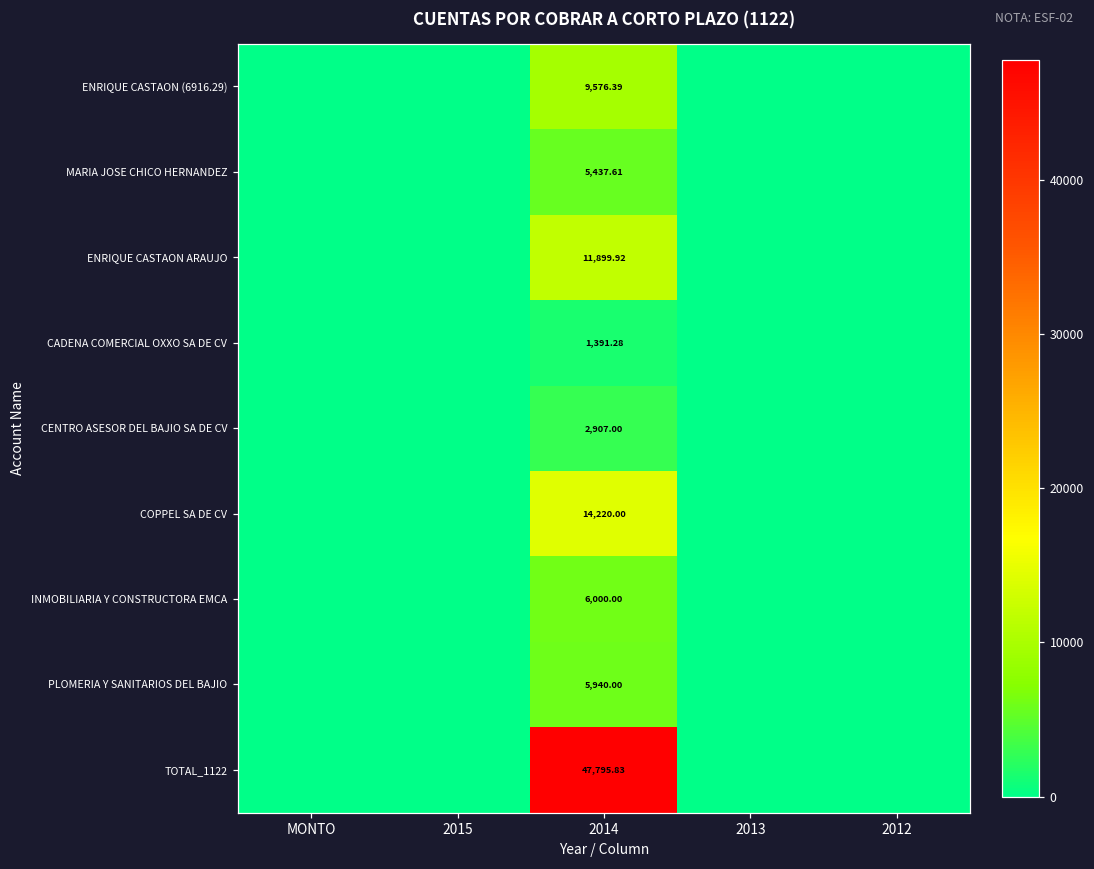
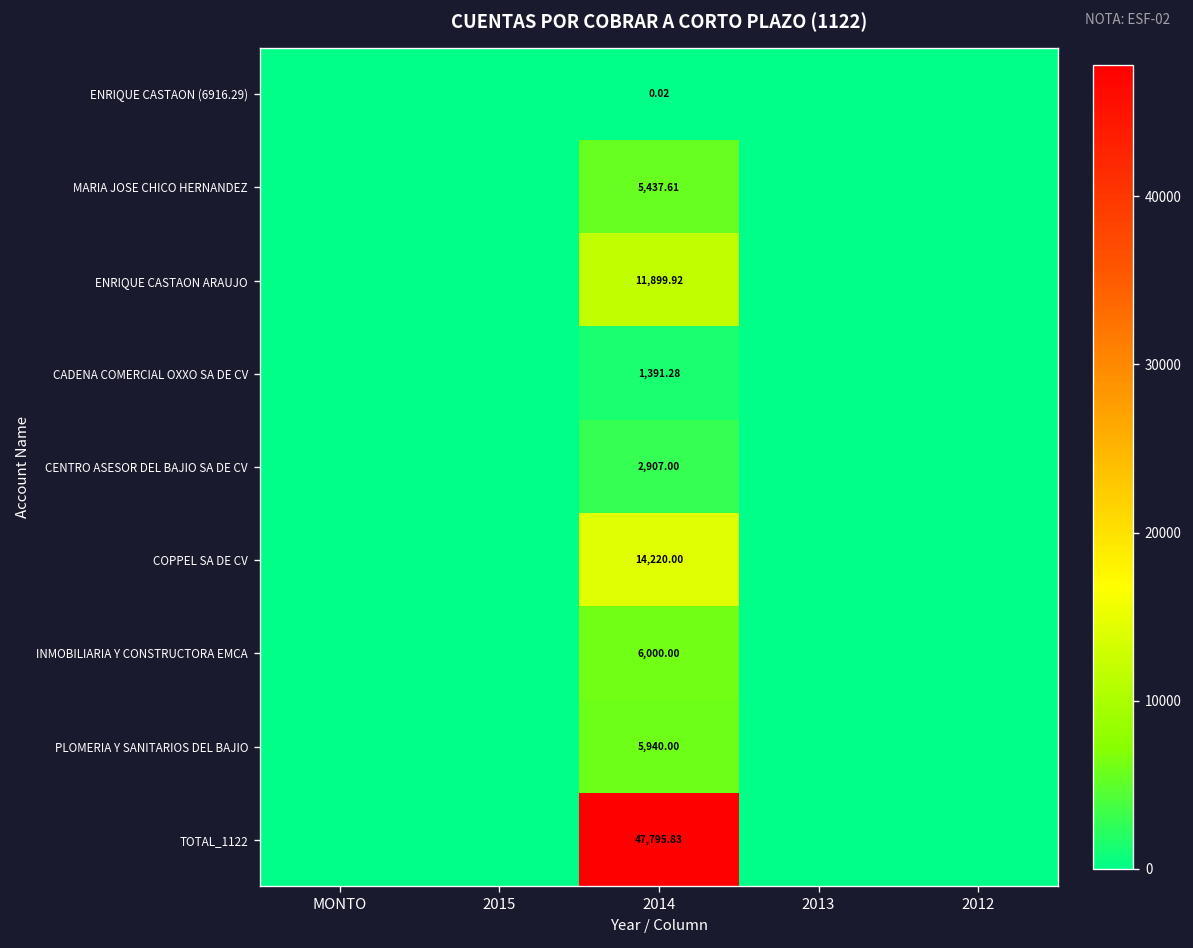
  {
    "ENRIQUE CASTAON (6916.29)": {
-     "2014": "9,576.39"
+     "2014": "0.02"
    },
    "MARIA JOSE CHICO HERNANDEZ": {
      "2014": "5,437.61"
    },
    "ENRIQUE CASTAON ARAUJO": {
      "2014": "11,899.92"
    },
    "CADENA COMERCIAL OXXO SA DE CV": {
      "2014": "1,391.28"
    },
    "CENTRO ASESOR DEL BAJIO SA DE CV": {
      "2014": "2,907.00"
    },
    "COPPEL SA DE CV": {
      "2014": "14,220.00"
    },
    "INMOBILIARIA Y CONSTRUCTORA EMCA": {
      "2014": "6,000.00"
    },
    "PLOMERIA Y SANITARIOS DEL BAJIO": {
      "2014": "5,940.00"
    },
    "TOTAL_1122": {
      "2014": "47,795.83"
    }
  }
